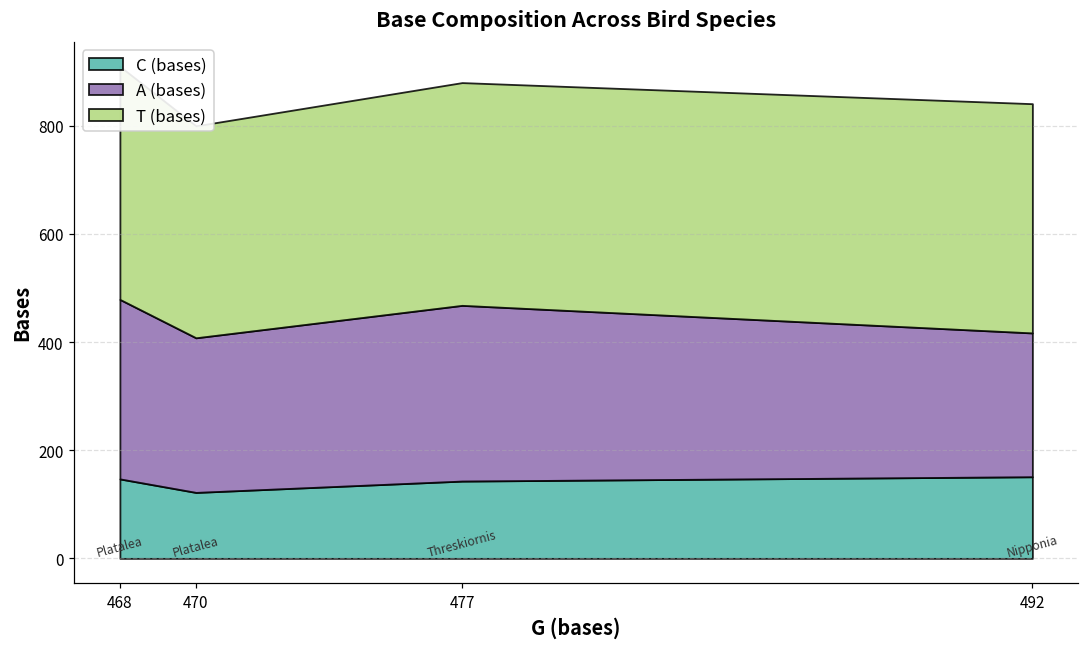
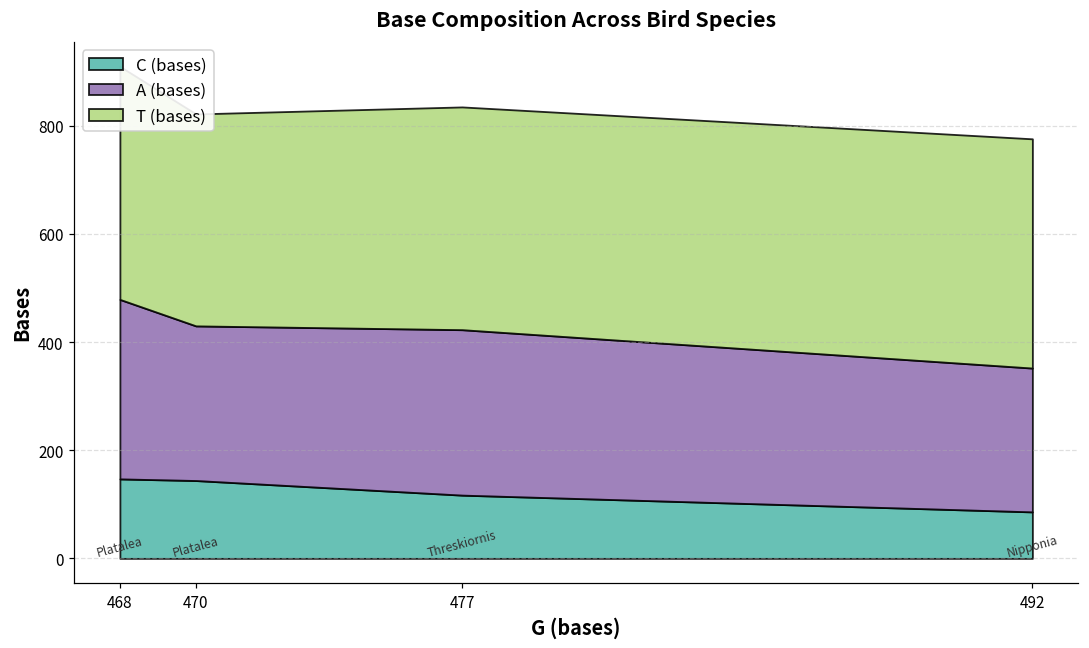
  {
    "C (bases)": {
      "468": 150,
-     "470": 120,
-     "477": 140,
-     "492": 150
+     "470": 140,
+     "477": 120,
+     "492": 90
    },
    "A (bases)": {
      "468": 330,
      "470": 290,
-     "477": 330,
+     "477": 310,
      "492": 270
    },
    "T (bases)": {
      "477": 410,
      "492": 420
    }
  }
